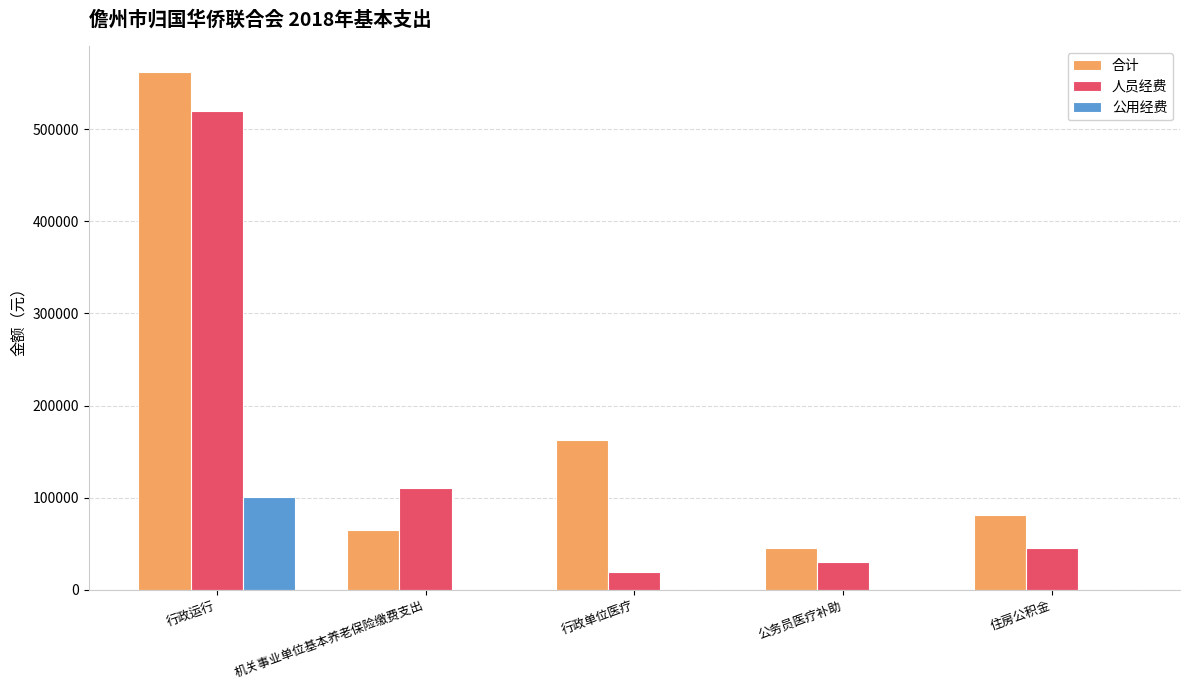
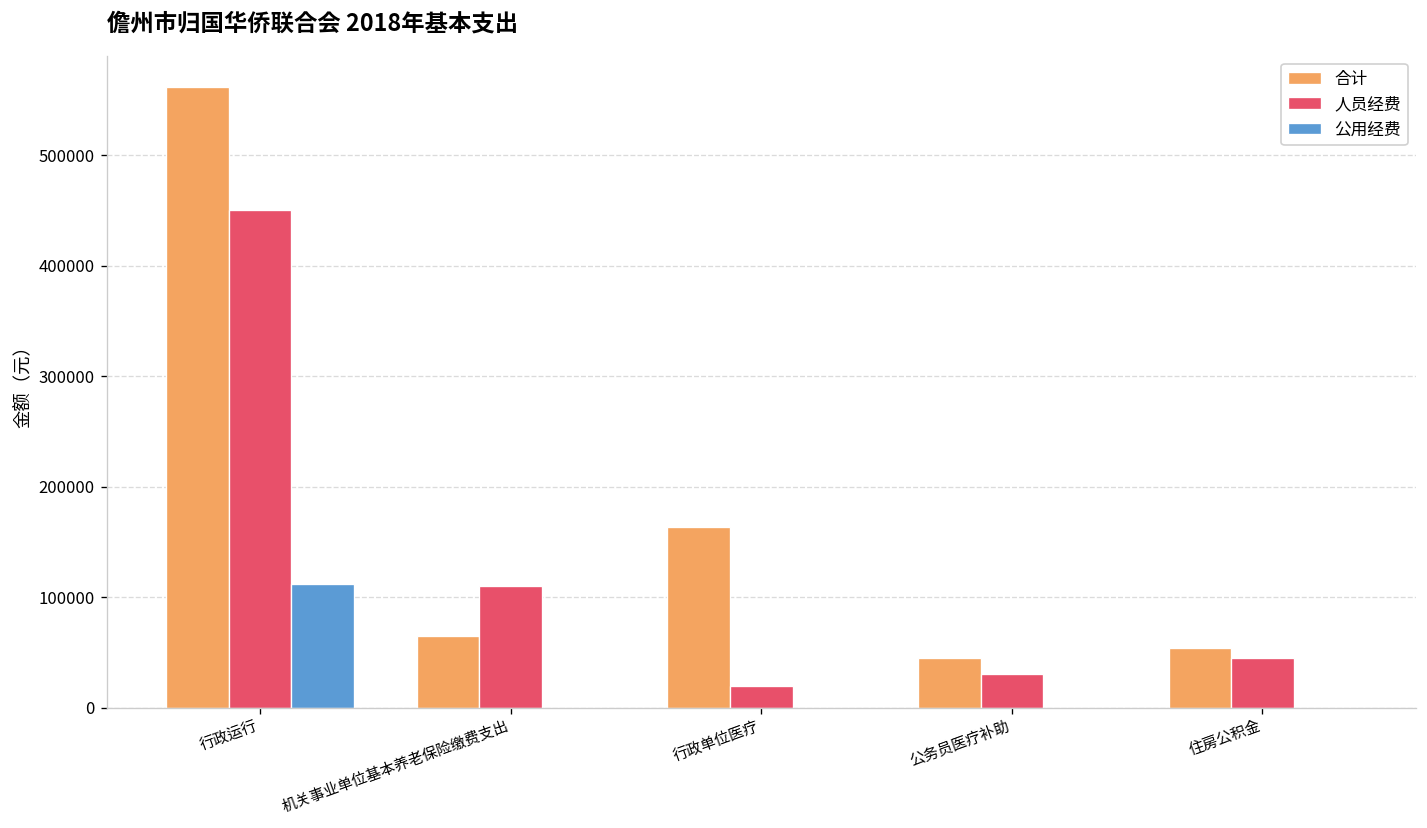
  {
    "合计": {
      "行政运行": 560000,
      "机关事业单位基本养老保险缴费支出": 60000,
      "行政单位医疗": 160000,
      "公务员医疗补助": 40000,
-     "住房公积金": 80000
+     "住房公积金": 50000
    },
    "人员经费": {
-     "行政运行": 520000,
+     "行政运行": 450000,
      "机关事业单位基本养老保险缴费支出": 110000,
      "行政单位医疗": 20000,
      "公务员医疗补助": 30000,
      "住房公积金": 40000
    },
    "公用经费": {
-     "行政运行": 100000,
+     "行政运行": 110000,
      "机关事业单位基本养老保险缴费支出": 0,
      "行政单位医疗": 0,
      "公务员医疗补助": 0,
      "住房公积金": 0
    }
  }
